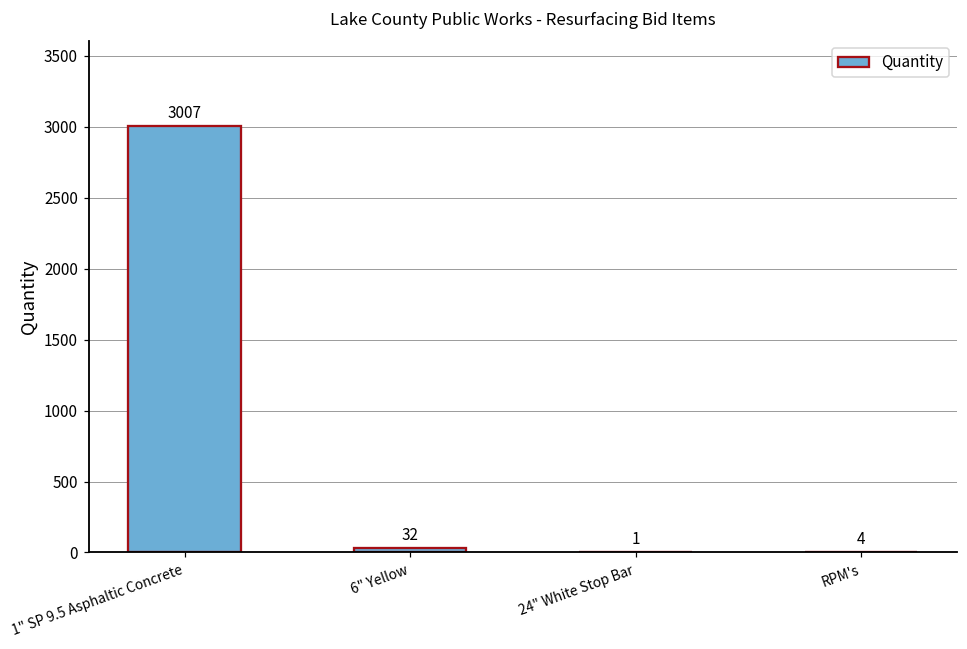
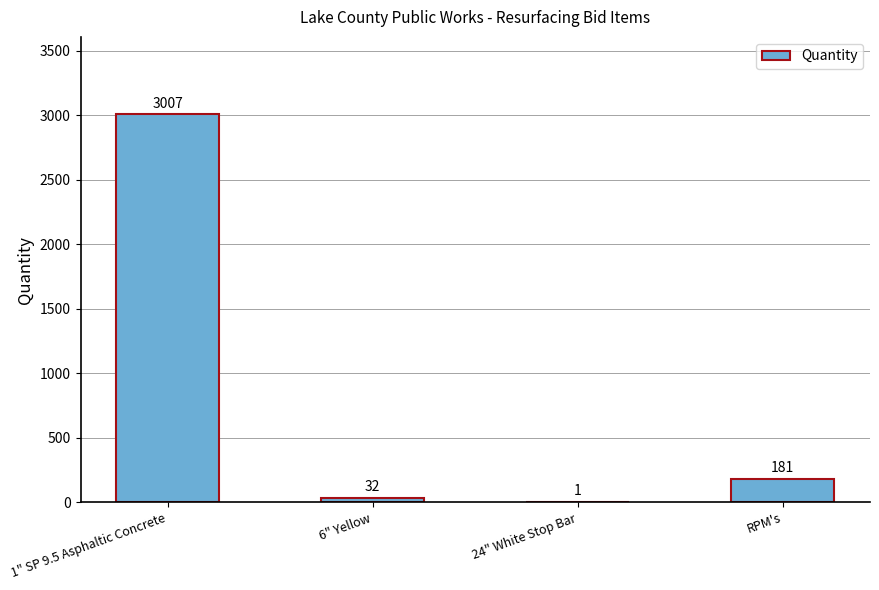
  {
    "1\" SP 9.5 Asphaltic Concrete": 3007,
    "6\" Yellow": 32,
    "24\" White Stop Bar": 1,
-   "RPM's": 4
+   "RPM's": 181
  }
